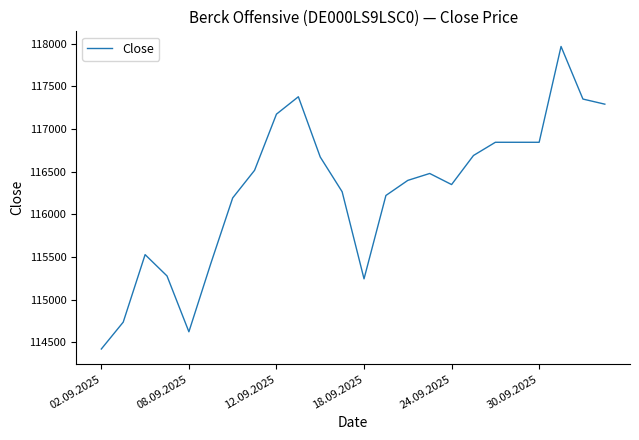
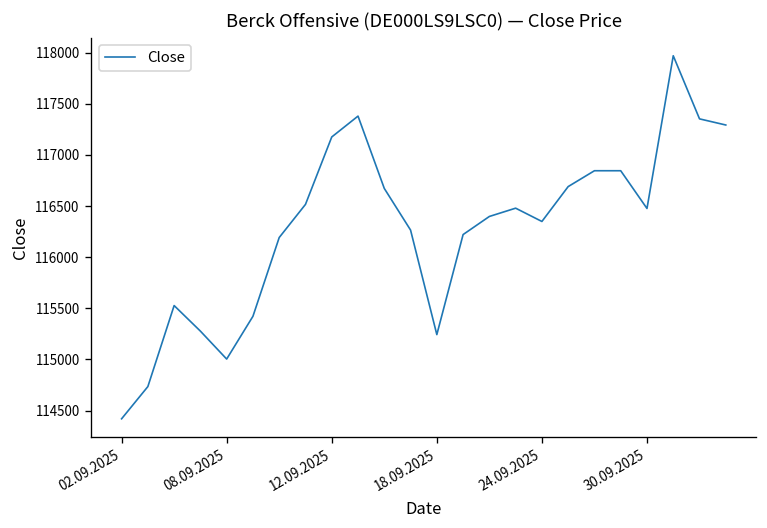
  {
    "02.09.2025": 114400,
-   "08.09.2025": 114600,
+   "08.09.2025": 115000,
    "12.09.2025": 117200,
    "18.09.2025": 115200,
    "24.09.2025": 116300,
-   "30.09.2025": 116800
+   "30.09.2025": 116500
  }
